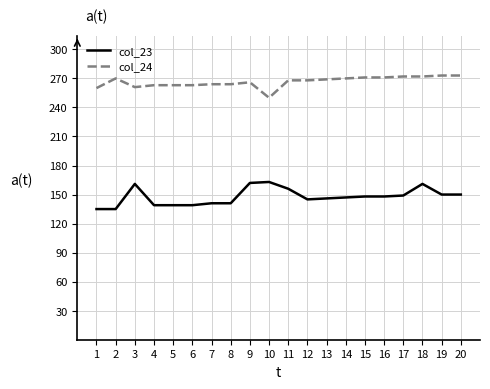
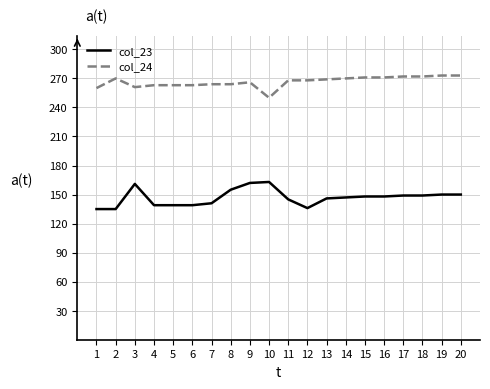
  {
    "col_23": {
      "1": 140,
      "2": 140,
      "3": 160,
      "4": 140,
      "5": 140,
      "6": 140,
      "7": 140,
-     "8": 140,
+     "8": 160,
      "9": 160,
      "10": 160,
-     "11": 160,
-     "12": 150,
+     "11": 150,
+     "12": 140,
      "13": 150,
      "14": 150,
      "15": 150,
      "16": 150,
      "17": 150,
-     "18": 160,
+     "18": 150,
      "19": 150,
      "20": 150
    },
    "col_24": {
      "1": 260,
      "2": 270,
      "3": 260,
      "4": 260,
      "5": 260,
      "6": 260,
      "7": 260,
      "8": 260,
      "9": 270,
      "10": 250,
      "11": 270,
      "12": 270,
      "13": 270,
      "14": 270,
      "15": 270,
      "16": 270,
      "17": 270,
      "18": 270,
      "19": 270,
      "20": 270
    }
  }
